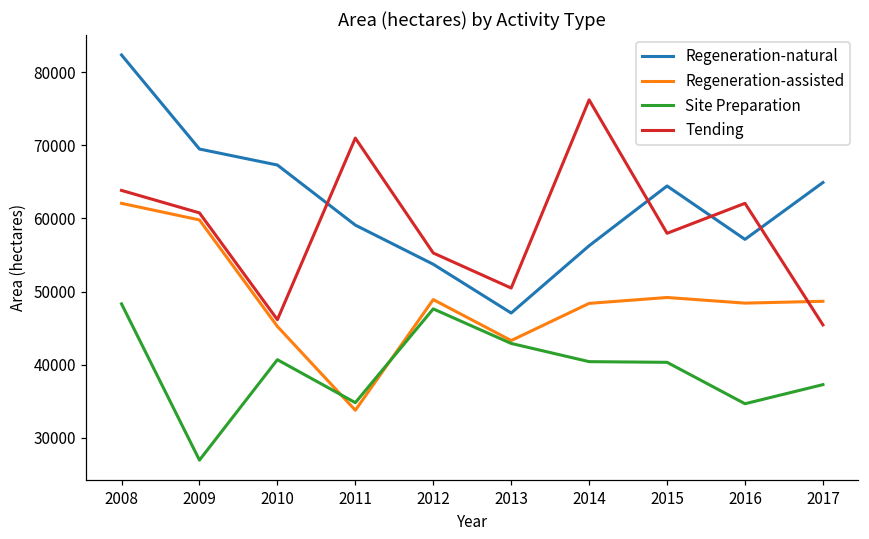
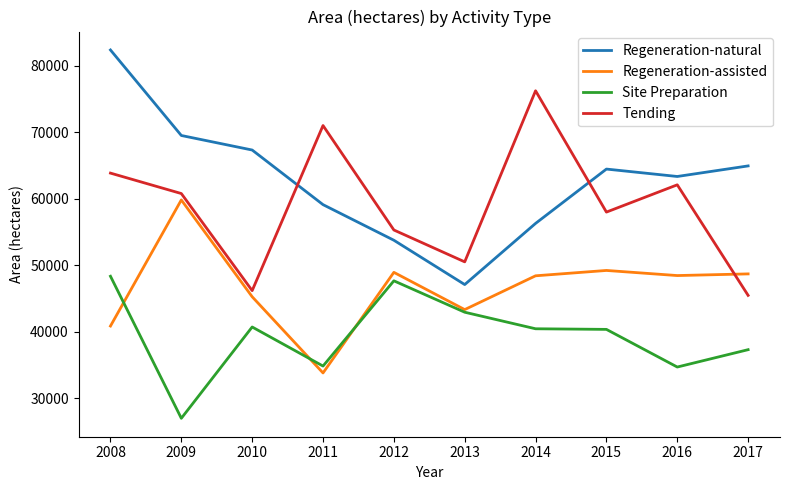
  {
    "Regeneration-natural": {
      "2008": 82000,
      "2009": 69000,
      "2010": 67000,
      "2011": 59000,
      "2012": 54000,
      "2013": 47000,
      "2014": 56000,
      "2015": 64000,
-     "2016": 57000,
+     "2016": 63000,
      "2017": 65000
    },
    "Regeneration-assisted": {
-     "2008": 62000,
+     "2008": 41000,
      "2009": 60000,
      "2010": 45000,
      "2011": 34000,
      "2012": 49000,
      "2013": 43000,
      "2014": 48000,
      "2015": 49000,
      "2016": 48000,
      "2017": 49000
    },
    "Site Preparation": {
      "2008": 48000,
      "2009": 27000,
      "2010": 41000,
      "2011": 35000,
      "2012": 48000,
      "2013": 43000,
      "2014": 40000,
      "2015": 40000,
      "2016": 35000,
      "2017": 37000
    },
    "Tending": {
      "2008": 64000,
      "2009": 61000,
      "2010": 46000,
      "2011": 71000,
      "2012": 55000,
      "2013": 50000,
      "2014": 76000,
      "2015": 58000,
      "2016": 62000,
      "2017": 45000
    }
  }
